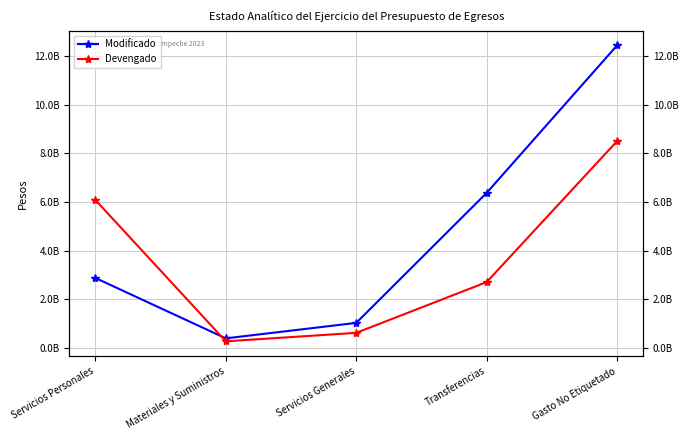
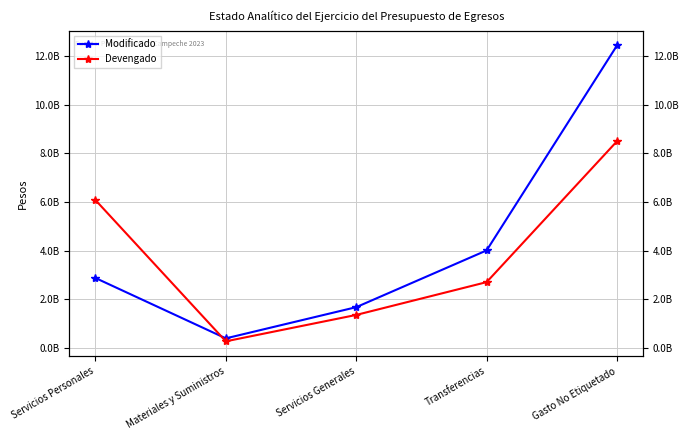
  {
    "Modificado": {
      "Servicios Personales": 2900000000,
      "Materiales y Suministros": 400000000,
-     "Servicios Generales": 1000000000,
-     "Transferencias": 6400000000,
+     "Servicios Generales": 1700000000,
+     "Transferencias": 4000000000,
      "Gasto No Etiquetado": 12400000000
    },
    "Devengado": {
      "Servicios Personales": 6100000000,
      "Materiales y Suministros": 300000000,
-     "Servicios Generales": 600000000,
+     "Servicios Generales": 1400000000,
      "Transferencias": 2700000000,
      "Gasto No Etiquetado": 8500000000
    }
  }
